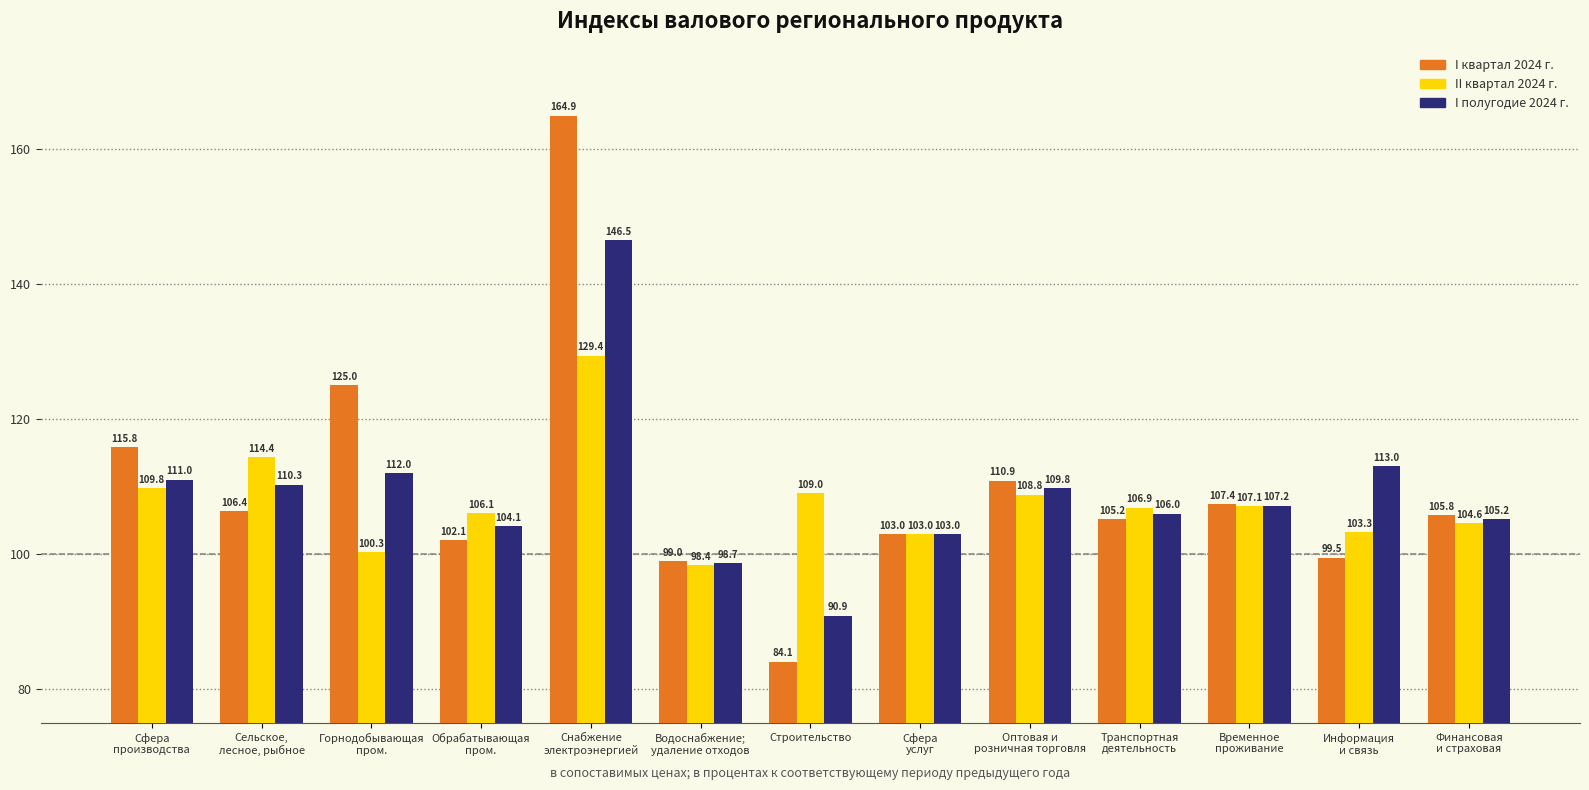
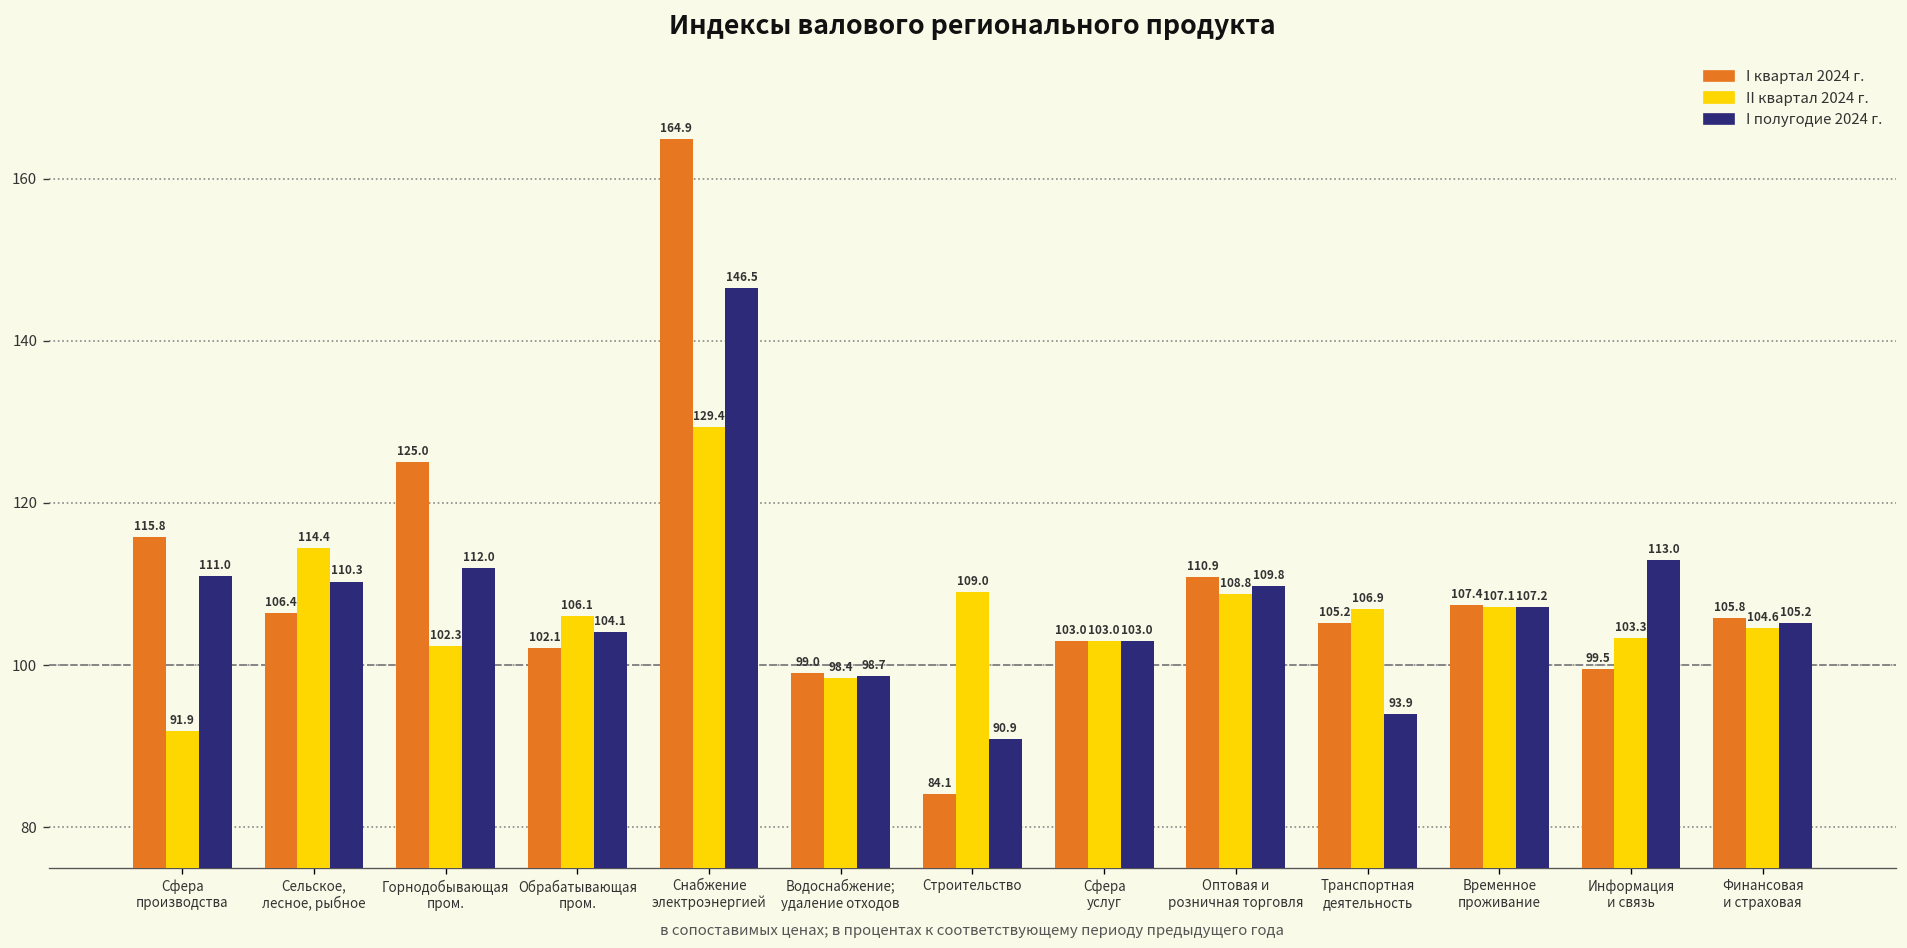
  {
    "I квартал 2024 г.": {
      "Сфера производства": 115.8,
      "Сельское, лесное, рыбное": 106.4,
      "Горнодобывающая пром.": 125.0,
      "Обрабатывающая пром.": 102.1,
      "Снабжение электроэнергией": 164.9,
      "Водоснабжение; удаление отходов": 99.0,
      "Строительство": 84.1,
      "Сфера услуг": 103.0,
      "Оптовая и розничная торговля": 110.9,
      "Транспортная деятельность": 105.2,
      "Временное проживание": 107.4,
      "Информация и связь": 99.5,
      "Финансовая и страховая": 105.8
    },
    "II квартал 2024 г.": {
-     "Сфера производства": 109.8,
+     "Сфера производства": 91.9,
      "Сельское, лесное, рыбное": 114.4,
-     "Горнодобывающая пром.": 100.3,
+     "Горнодобывающая пром.": 102.3,
      "Обрабатывающая пром.": 106.1,
      "Снабжение электроэнергией": 129.4,
      "Водоснабжение; удаление отходов": 98.4,
      "Строительство": 109.0,
      "Сфера услуг": 103.0,
      "Оптовая и розничная торговля": 108.8,
      "Транспортная деятельность": 106.9,
      "Временное проживание": 107.1,
      "Информация и связь": 103.3,
      "Финансовая и страховая": 104.6
    },
    "I полугодие 2024 г.": {
      "Сфера производства": 111.0,
      "Сельское, лесное, рыбное": 110.3,
      "Горнодобывающая пром.": 112.0,
      "Обрабатывающая пром.": 104.1,
      "Снабжение электроэнергией": 146.5,
      "Водоснабжение; удаление отходов": 98.7,
      "Строительство": 90.9,
      "Сфера услуг": 103.0,
      "Оптовая и розничная торговля": 109.8,
-     "Транспортная деятельность": 106.0,
+     "Транспортная деятельность": 93.9,
      "Временное проживание": 107.2,
      "Информация и связь": 113.0,
      "Финансовая и страховая": 105.2
    }
  }
